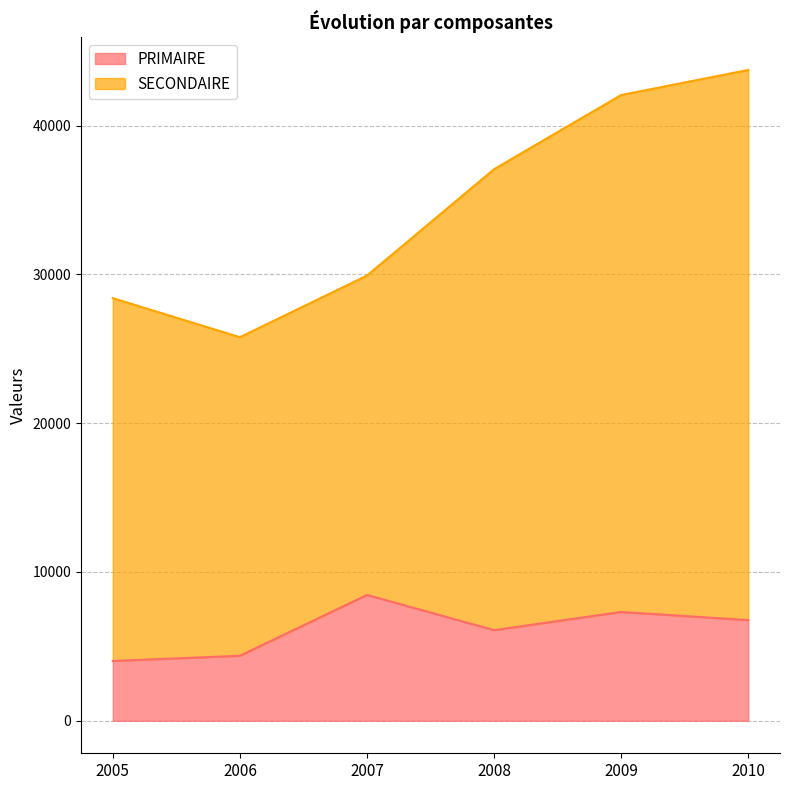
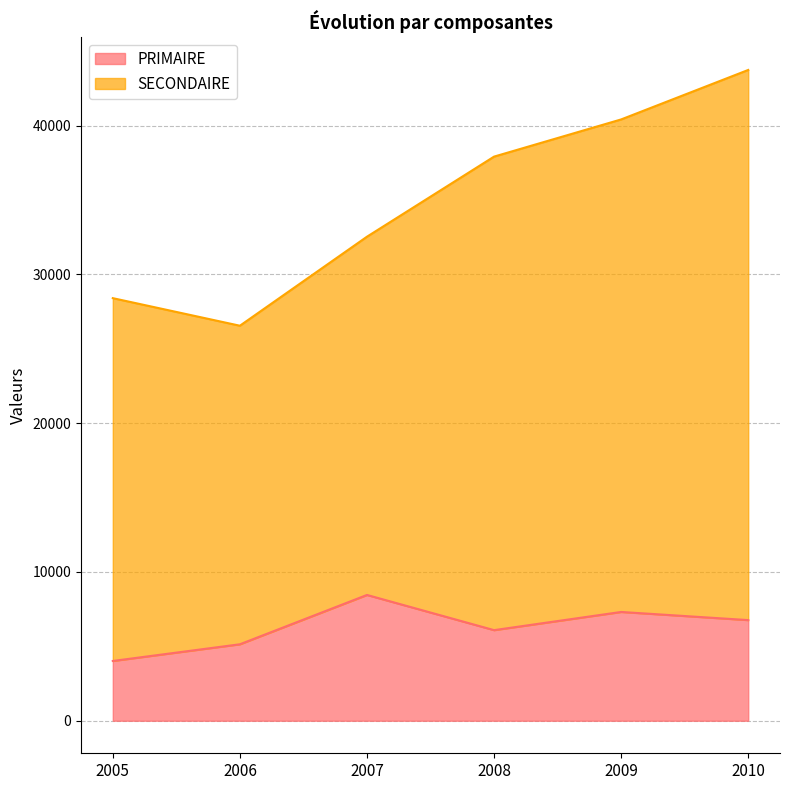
  {
    "PRIMAIRE": {
      "2005": 4000,
-     "2006": 4400,
+     "2006": 5100,
      "2007": 8500,
      "2008": 6100,
      "2009": 7300,
      "2010": 6800
    },
    "SECONDAIRE": {
      "2005": 24400,
      "2006": 21400,
-     "2007": 21500,
-     "2008": 31000,
-     "2009": 34700,
+     "2007": 24100,
+     "2008": 31800,
+     "2009": 33100,
      "2010": 37000
    }
  }
